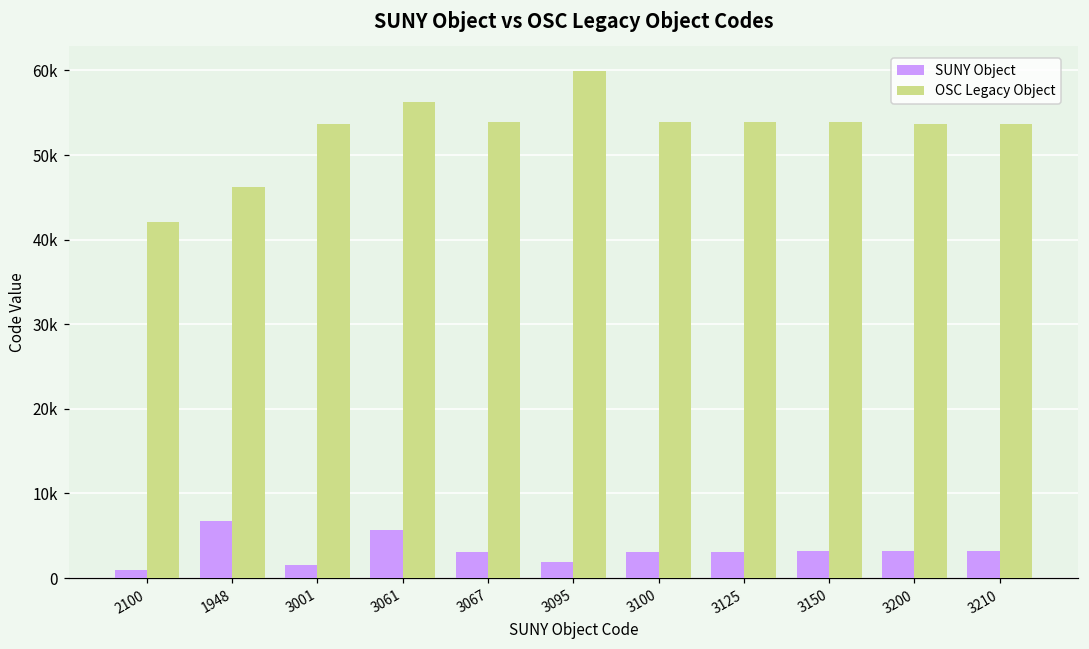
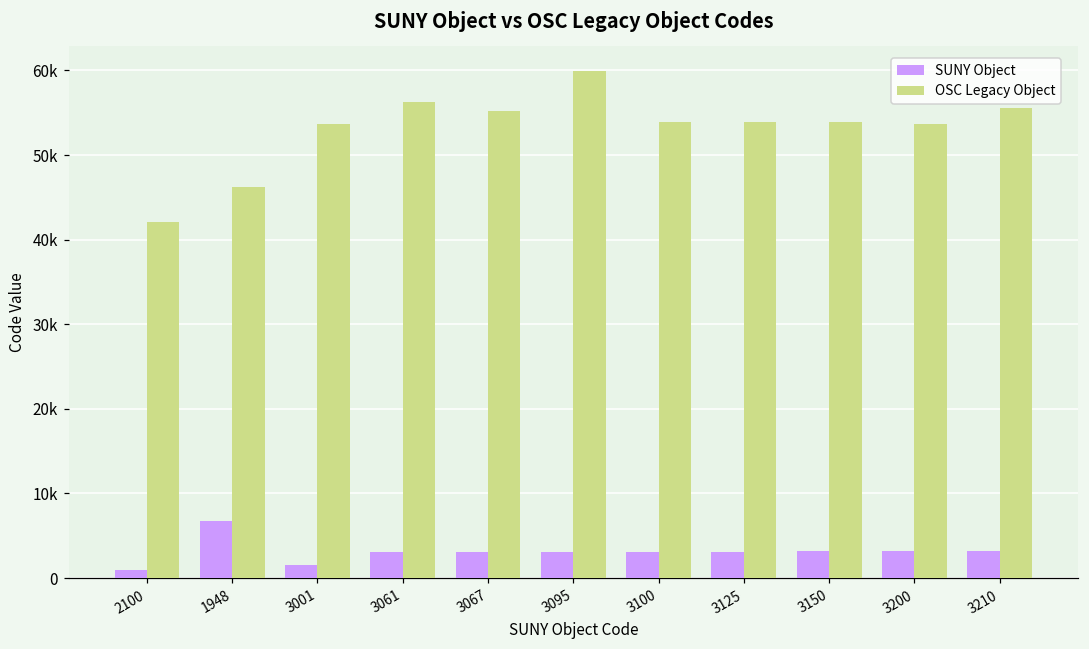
  {
    "SUNY Object": {
      "2100": 1000,
      "1948": 7000,
      "3001": 2000,
-     "3061": 6000,
+     "3061": 3000,
      "3067": 3000,
-     "3095": 2000,
+     "3095": 3000,
      "3100": 3000,
      "3125": 3000,
      "3150": 3000,
      "3200": 3000,
      "3210": 3000
    },
    "OSC Legacy Object": {
      "2100": 42000,
      "1948": 46000,
      "3001": 54000,
      "3061": 56000,
-     "3067": 54000,
+     "3067": 55000,
      "3095": 60000,
      "3100": 54000,
      "3125": 54000,
      "3150": 54000,
      "3200": 54000,
-     "3210": 54000
+     "3210": 56000
    }
  }
